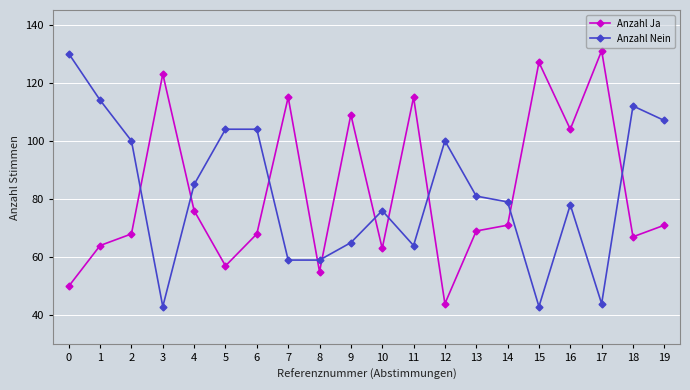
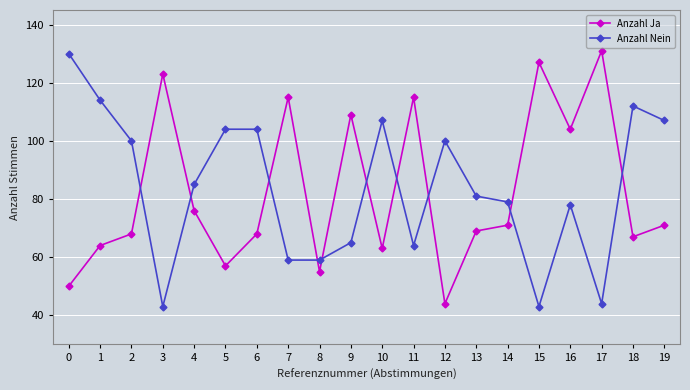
  {
    "Anzahl Ja": {
      "0": 50,
      "1": 64,
      "2": 68,
      "3": 123,
      "4": 76,
      "5": 57,
      "6": 68,
      "7": 115,
      "8": 55,
      "9": 109,
      "10": 63,
      "11": 115,
      "12": 44,
      "13": 69,
      "14": 71,
      "15": 127,
      "16": 104,
      "17": 131,
      "18": 67,
      "19": 71
    },
    "Anzahl Nein": {
      "0": 130,
      "1": 114,
      "2": 100,
      "3": 43,
      "4": 85,
      "5": 104,
      "6": 104,
      "7": 59,
      "8": 59,
      "9": 65,
-     "10": 76,
+     "10": 107,
      "11": 64,
      "12": 100,
      "13": 81,
      "14": 79,
      "15": 43,
      "16": 78,
      "17": 44,
      "18": 112,
      "19": 107
    }
  }
